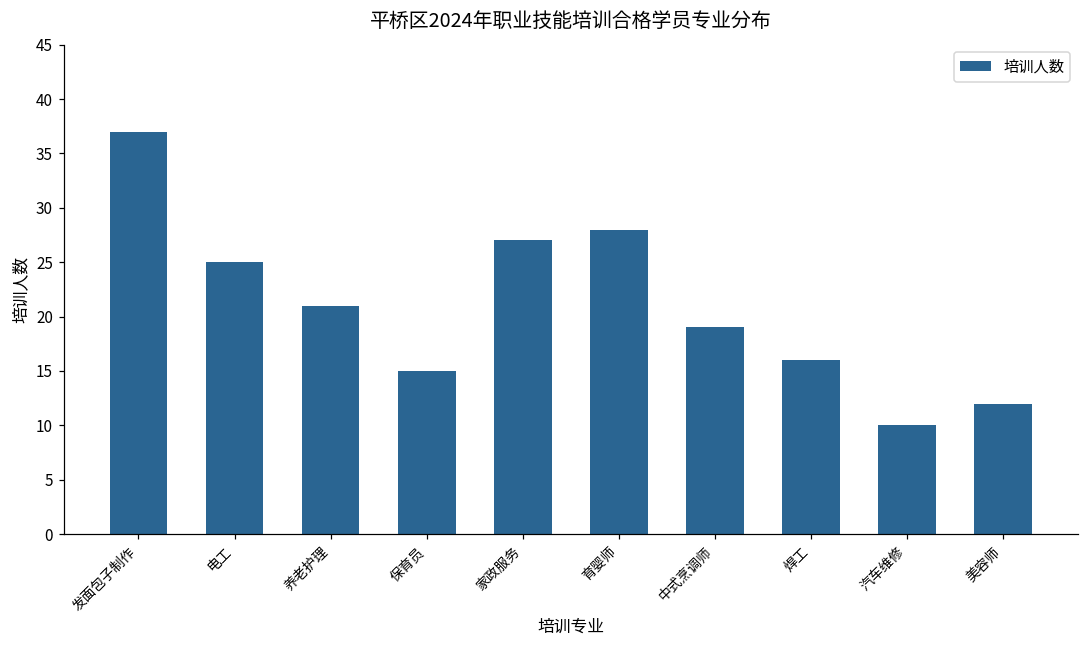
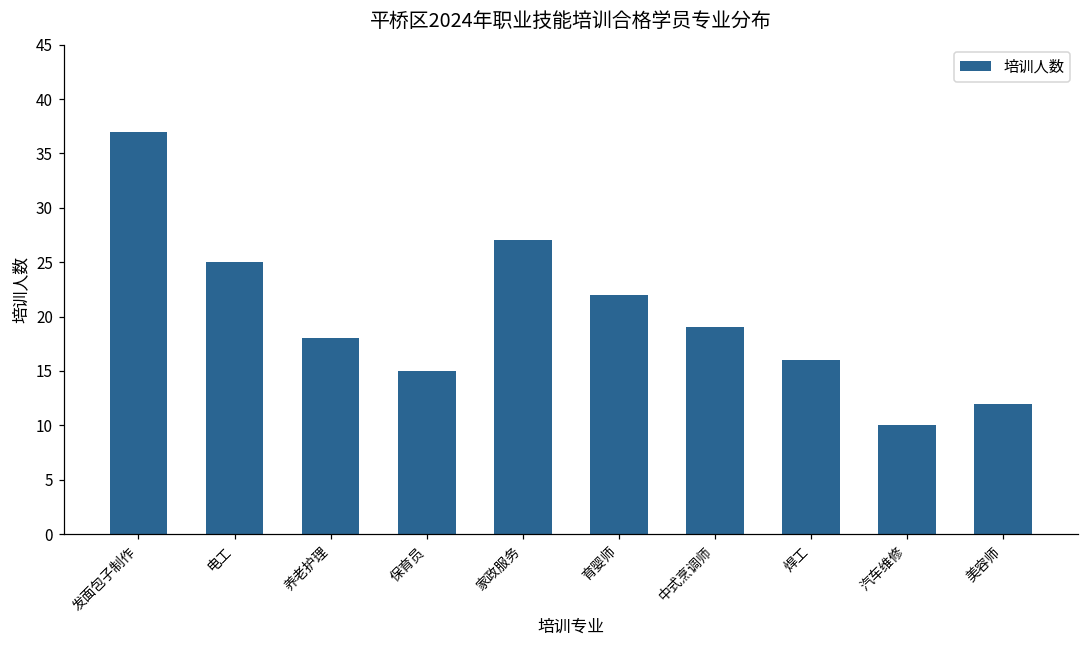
  {
    "发面包子制作": 37,
    "电工": 25,
-   "养老护理": 21,
+   "养老护理": 18,
    "保育员": 15,
    "家政服务": 27,
-   "育婴师": 28,
+   "育婴师": 22,
    "中式烹调师": 19,
    "焊工": 16,
    "汽车维修": 10,
    "美容师": 12
  }
